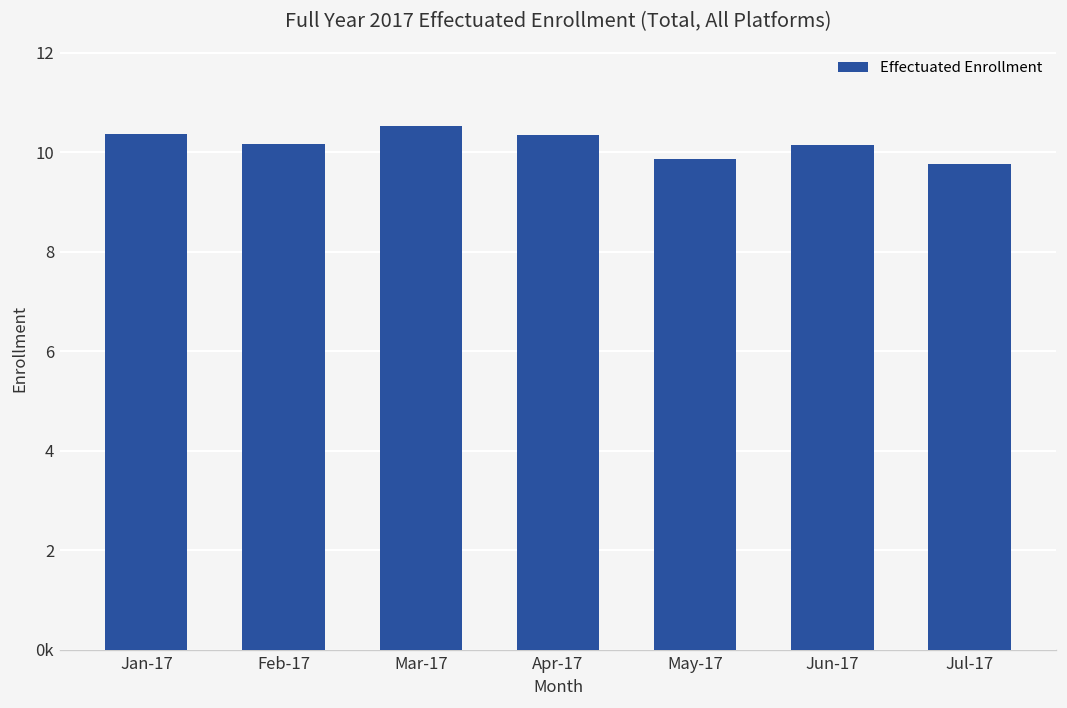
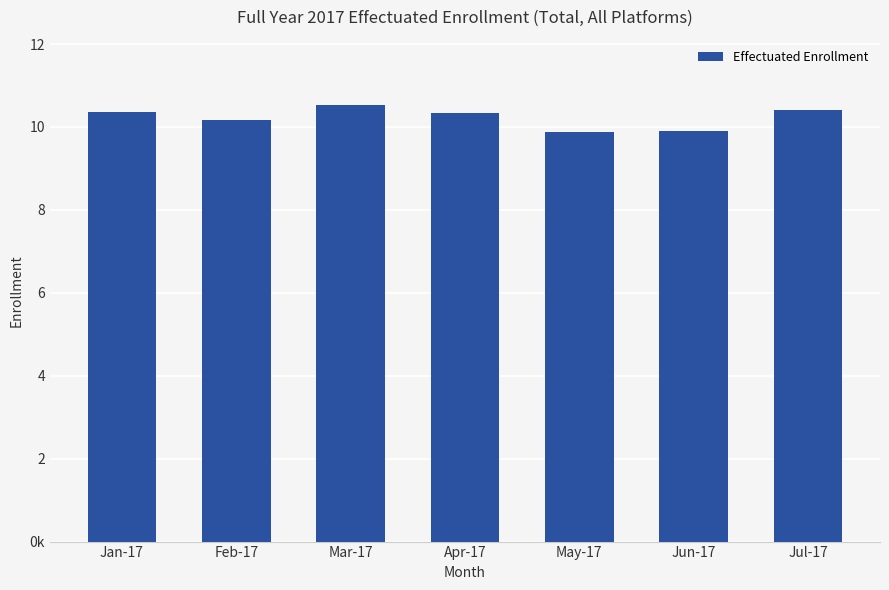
  {
    "Jan-17": 10.4,
    "Feb-17": 10.2,
    "Mar-17": 10.5,
    "Apr-17": 10.3,
    "May-17": 9.9,
-   "Jun-17": 10.2,
-   "Jul-17": 9.8
+   "Jun-17": 9.9,
+   "Jul-17": 10.4
  }
